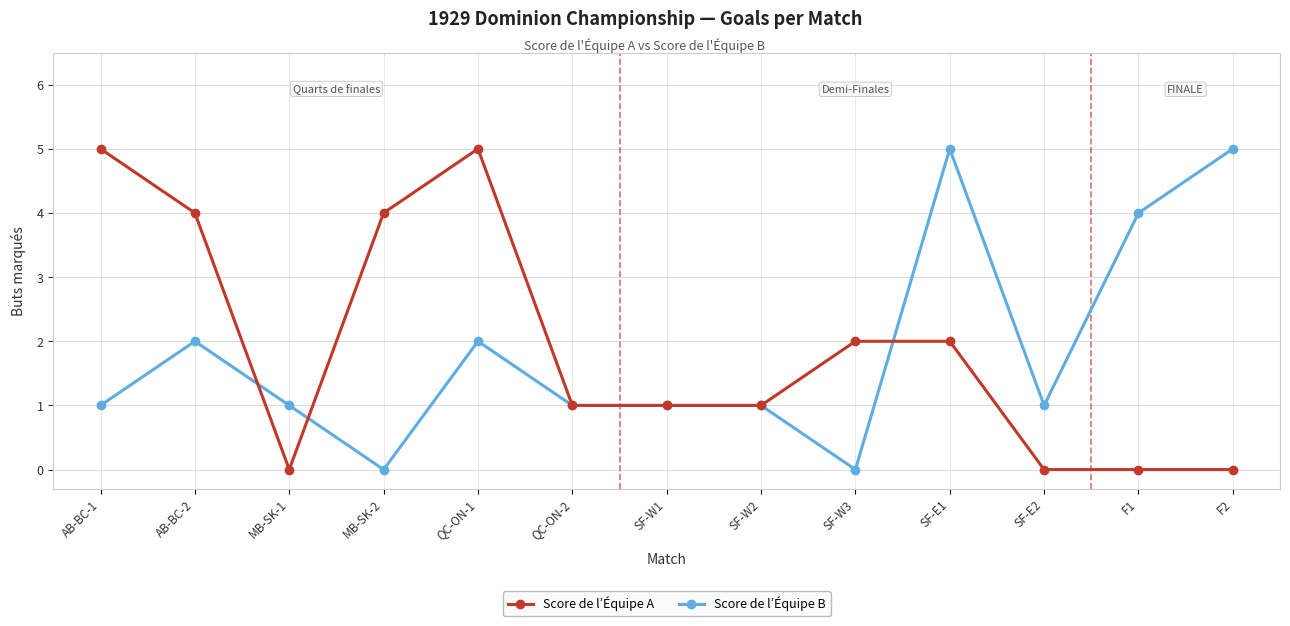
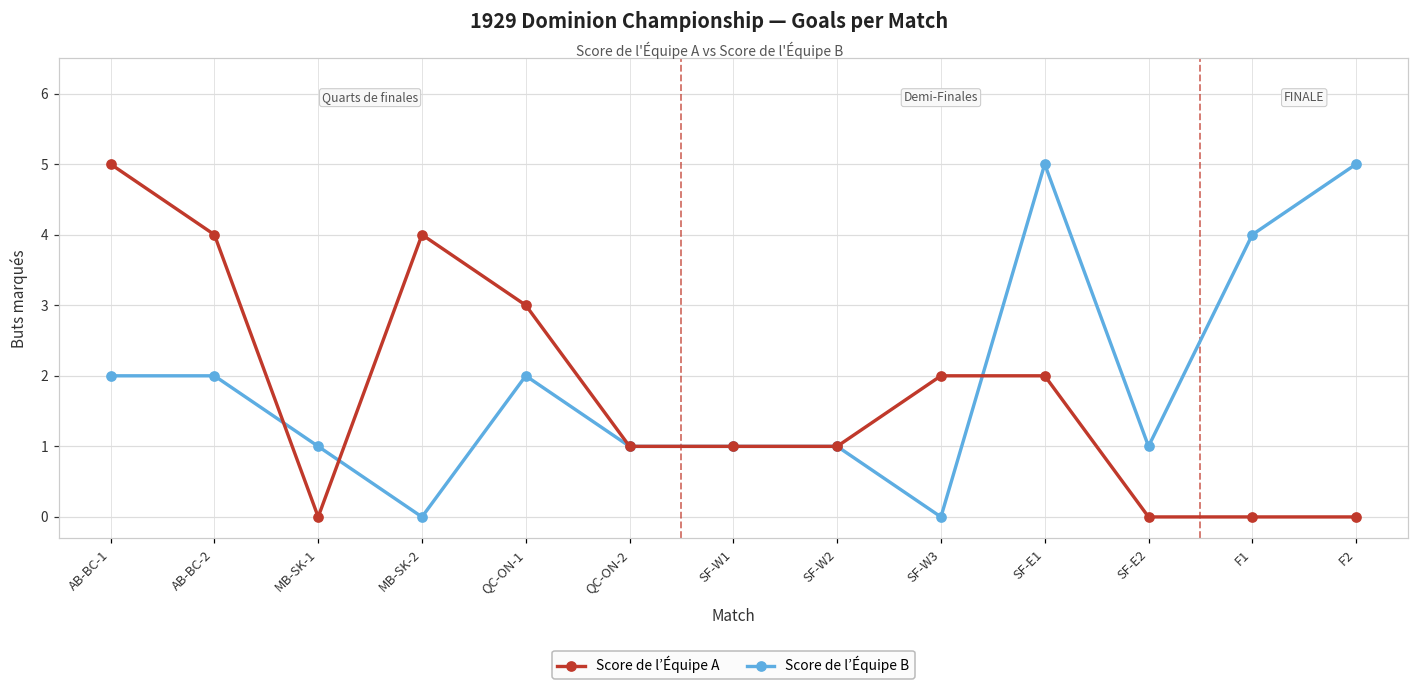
  {
    "Score de l’Équipe A": {
      "AB-BC-1": 5,
      "AB-BC-2": 4,
      "MB-SK-1": 0,
      "MB-SK-2": 4,
-     "QC-ON-1": 5,
+     "QC-ON-1": 3,
      "SF-W3": 2,
      "SF-E1": 2,
      "SF-E2": 0,
      "F1": 0,
      "F2": 0
    },
    "Score de l’Équipe B": {
-     "AB-BC-1": 1,
+     "AB-BC-1": 2,
      "AB-BC-2": 2,
      "MB-SK-1": 1,
      "MB-SK-2": 0,
      "QC-ON-1": 2,
      "SF-W3": 0,
      "SF-E1": 5,
      "SF-E2": 1,
      "F1": 4,
      "F2": 5
    }
  }
